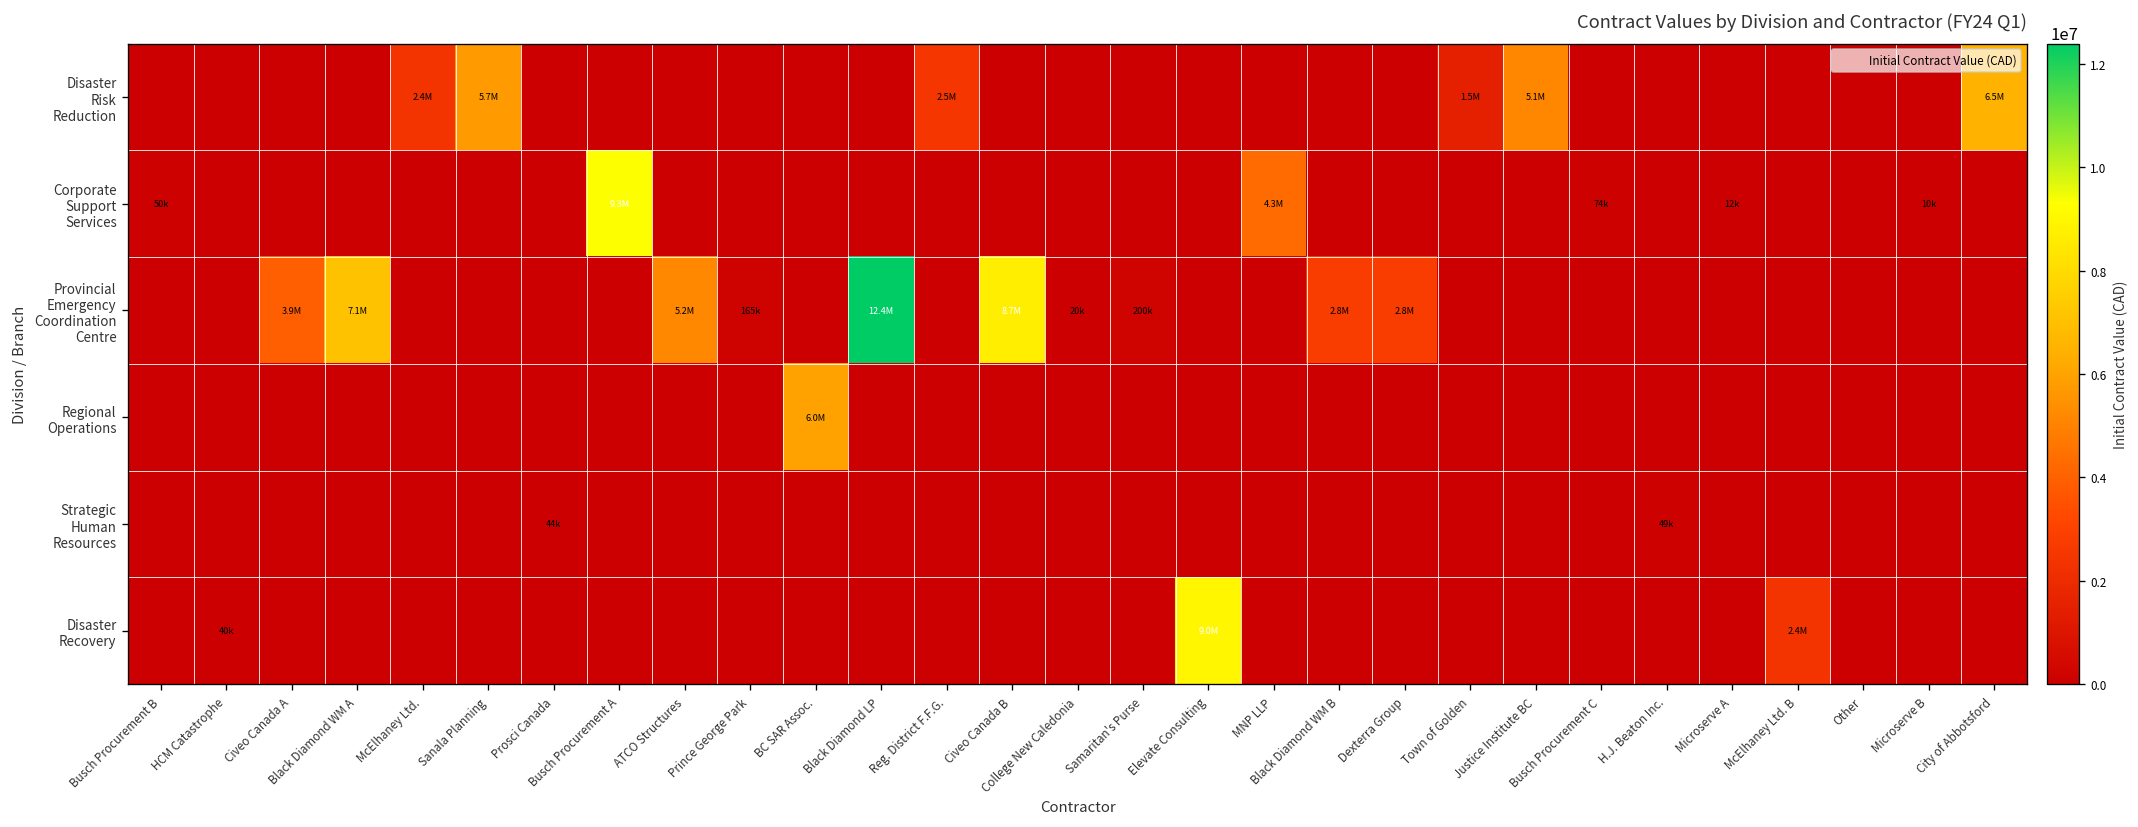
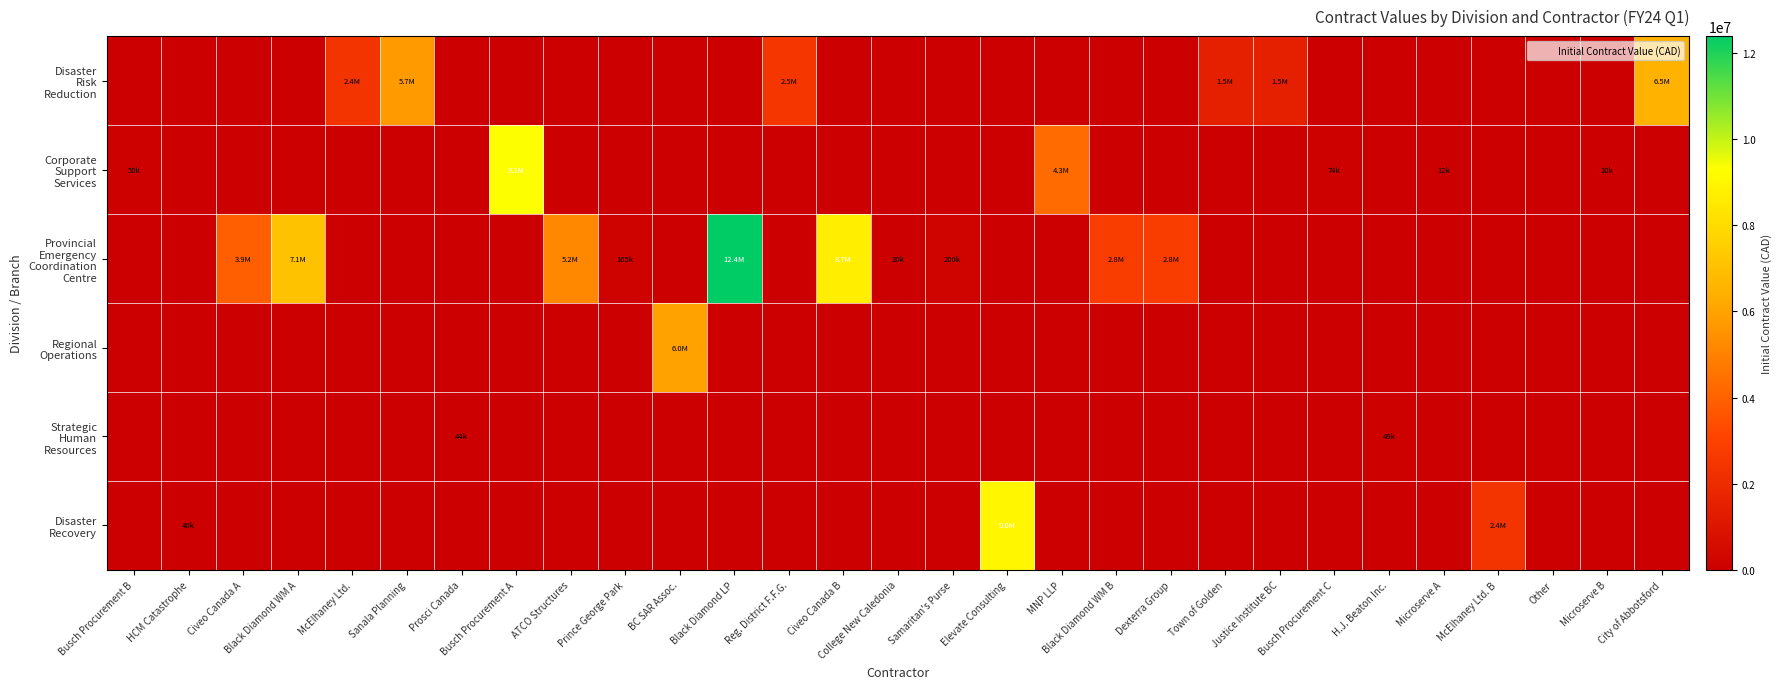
  {
    "Disaster Risk Reduction": {
      "McElhaney Ltd.": "2.4M",
      "Sanala Planning": "5.7M",
      "Reg. District F.F.G.": "2.5M",
      "Town of Golden": "1.5M",
-     "Justice Institute BC": "5.1M",
+     "Justice Institute BC": "1.5M",
      "City of Abbotsford": "6.5M"
    },
    "Corporate Support Services": {
      "Busch Procurement B": "50k",
      "Busch Procurement A": "9.3M",
      "MNP LLP": "4.3M",
      "Busch Procurement C": "74k",
      "Microserve A": "12k",
      "Microserve B": "10k"
    },
    "Provincial Emergency Coordination Centre": {
      "Civeo Canada A": "3.9M",
      "Black Diamond WM A": "7.1M",
      "ATCO Structures": "5.2M",
      "Prince George Park": "165k",
      "Black Diamond LP": "12.4M",
      "Civeo Canada B": "8.7M",
      "College New Caledonia": "20k",
      "Samaritan's Purse": "200k",
      "Black Diamond WM B": "2.8M",
      "Dexterra Group": "2.8M"
    },
    "Regional Operations": {
      "BC SAR Assoc.": "6.0M"
    },
    "Strategic Human Resources": {
      "Prosci Canada": "44k",
      "H.J. Beaton Inc.": "49k"
    },
    "Disaster Recovery": {
      "HCM Catastrophe": "40k",
      "Elevate Consulting": "9.0M",
      "McElhaney Ltd. B": "2.4M"
    }
  }
